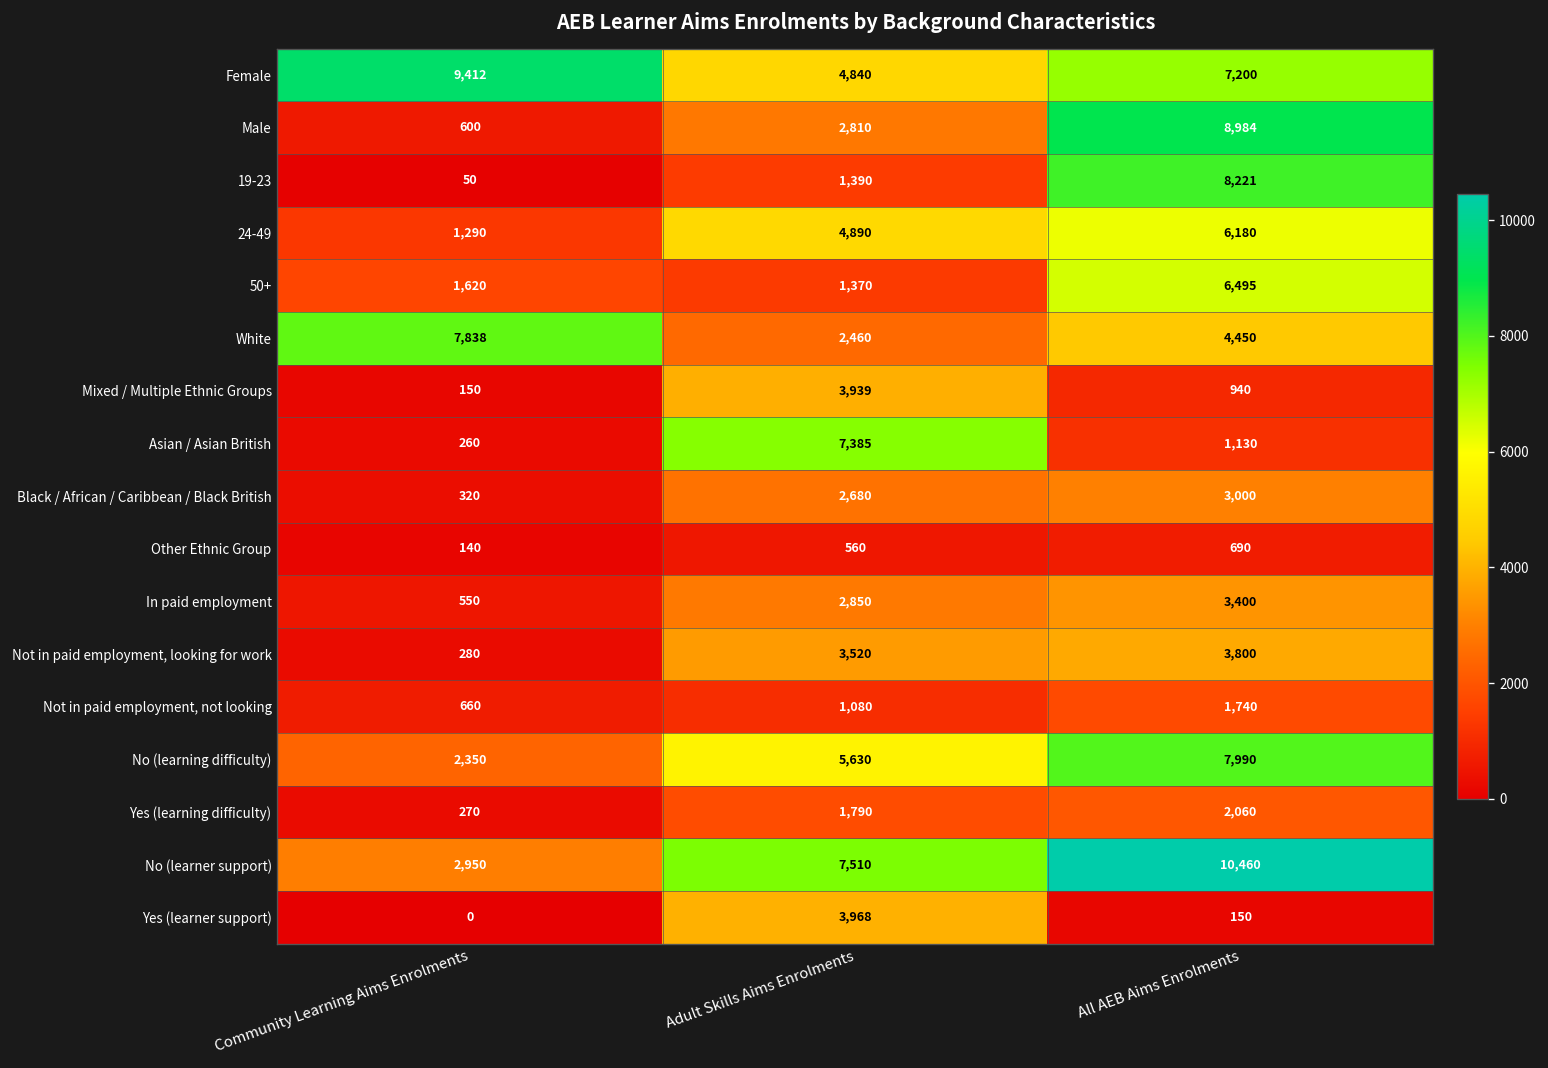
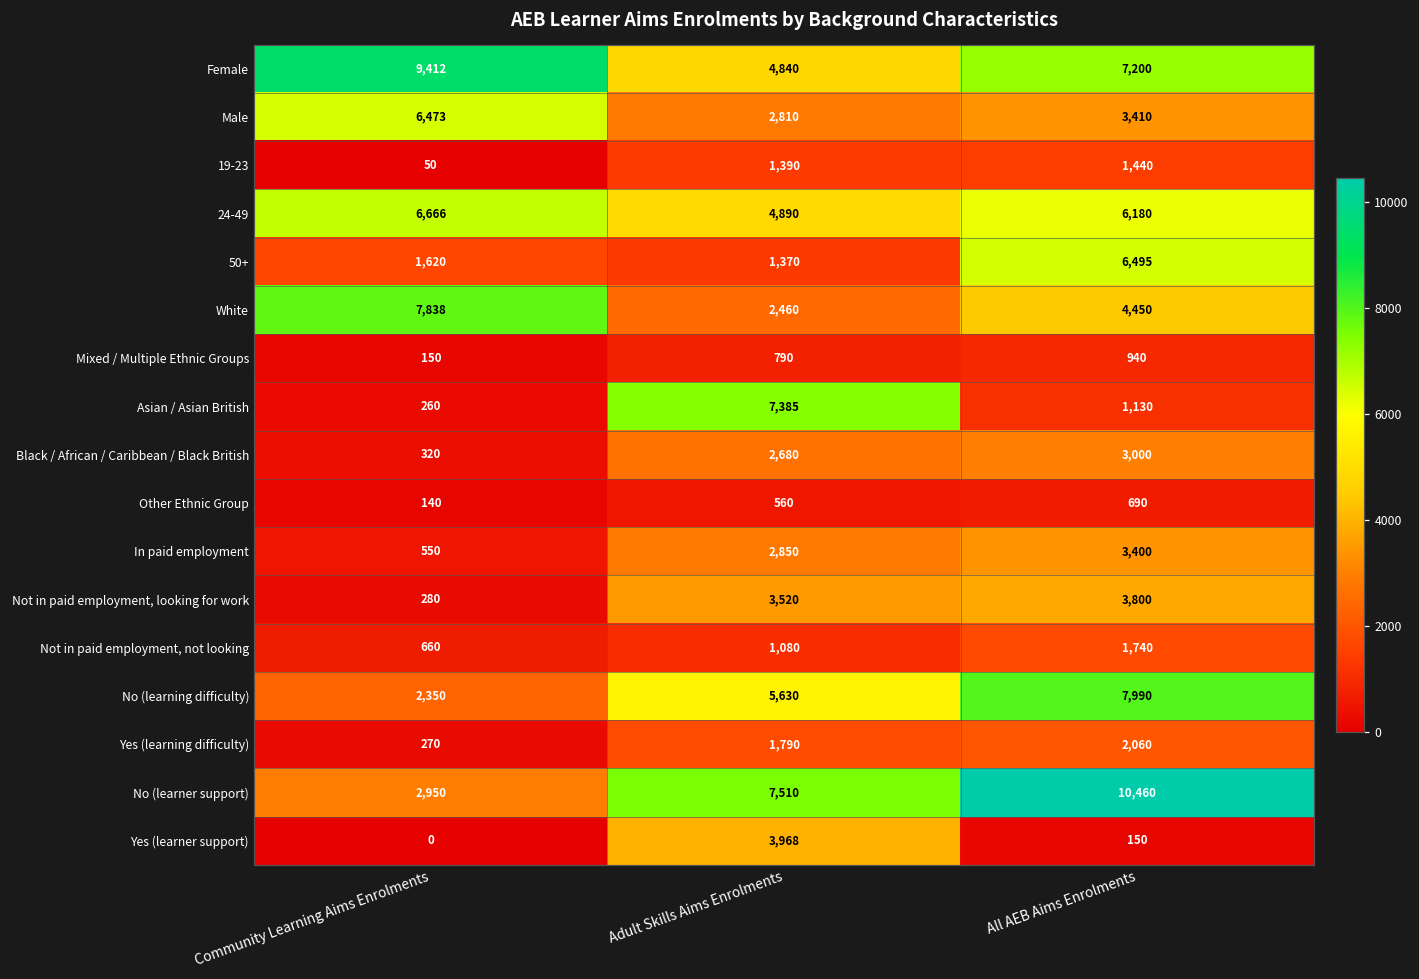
  {
    "Female": {
      "Community Learning Aims Enrolments": "9,412",
      "Adult Skills Aims Enrolments": "4,840",
      "All AEB Aims Enrolments": "7,200"
    },
    "Male": {
-     "Community Learning Aims Enrolments": "600",
+     "Community Learning Aims Enrolments": "6,473",
      "Adult Skills Aims Enrolments": "2,810",
-     "All AEB Aims Enrolments": "8,984"
+     "All AEB Aims Enrolments": "3,410"
    },
    "19-23": {
      "Community Learning Aims Enrolments": "50",
      "Adult Skills Aims Enrolments": "1,390",
-     "All AEB Aims Enrolments": "8,221"
+     "All AEB Aims Enrolments": "1,440"
    },
    "24-49": {
-     "Community Learning Aims Enrolments": "1,290",
+     "Community Learning Aims Enrolments": "6,666",
      "Adult Skills Aims Enrolments": "4,890",
      "All AEB Aims Enrolments": "6,180"
    },
    "50+": {
      "Community Learning Aims Enrolments": "1,620",
      "Adult Skills Aims Enrolments": "1,370",
      "All AEB Aims Enrolments": "6,495"
    },
    "White": {
      "Community Learning Aims Enrolments": "7,838",
      "Adult Skills Aims Enrolments": "2,460",
      "All AEB Aims Enrolments": "4,450"
    },
    "Mixed / Multiple Ethnic Groups": {
      "Community Learning Aims Enrolments": "150",
-     "Adult Skills Aims Enrolments": "3,939",
+     "Adult Skills Aims Enrolments": "790",
      "All AEB Aims Enrolments": "940"
    },
    "Asian / Asian British": {
      "Community Learning Aims Enrolments": "260",
      "Adult Skills Aims Enrolments": "7,385",
      "All AEB Aims Enrolments": "1,130"
    },
    "Black / African / Caribbean / Black British": {
      "Community Learning Aims Enrolments": "320",
      "Adult Skills Aims Enrolments": "2,680",
      "All AEB Aims Enrolments": "3,000"
    },
    "Other Ethnic Group": {
      "Community Learning Aims Enrolments": "140",
      "Adult Skills Aims Enrolments": "560",
      "All AEB Aims Enrolments": "690"
    },
    "In paid employment": {
      "Community Learning Aims Enrolments": "550",
      "Adult Skills Aims Enrolments": "2,850",
      "All AEB Aims Enrolments": "3,400"
    },
    "Not in paid employment, looking for work": {
      "Community Learning Aims Enrolments": "280",
      "Adult Skills Aims Enrolments": "3,520",
      "All AEB Aims Enrolments": "3,800"
    },
    "Not in paid employment, not looking": {
      "Community Learning Aims Enrolments": "660",
      "Adult Skills Aims Enrolments": "1,080",
      "All AEB Aims Enrolments": "1,740"
    },
    "No (learning difficulty)": {
      "Community Learning Aims Enrolments": "2,350",
      "Adult Skills Aims Enrolments": "5,630",
      "All AEB Aims Enrolments": "7,990"
    },
    "Yes (learning difficulty)": {
      "Community Learning Aims Enrolments": "270",
      "Adult Skills Aims Enrolments": "1,790",
      "All AEB Aims Enrolments": "2,060"
    },
    "No (learner support)": {
      "Community Learning Aims Enrolments": "2,950",
      "Adult Skills Aims Enrolments": "7,510",
      "All AEB Aims Enrolments": "10,460"
    },
    "Yes (learner support)": {
      "Community Learning Aims Enrolments": "0",
      "Adult Skills Aims Enrolments": "3,968",
      "All AEB Aims Enrolments": "150"
    }
  }
